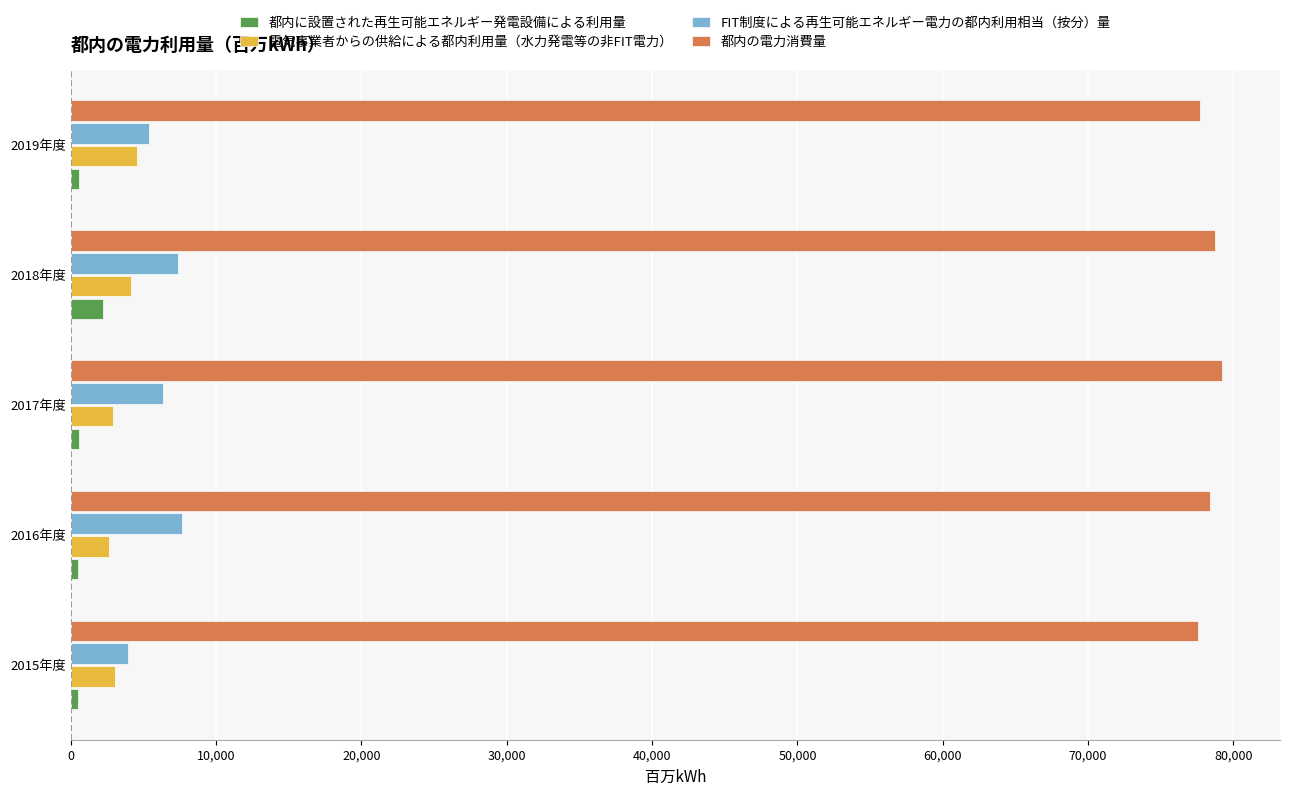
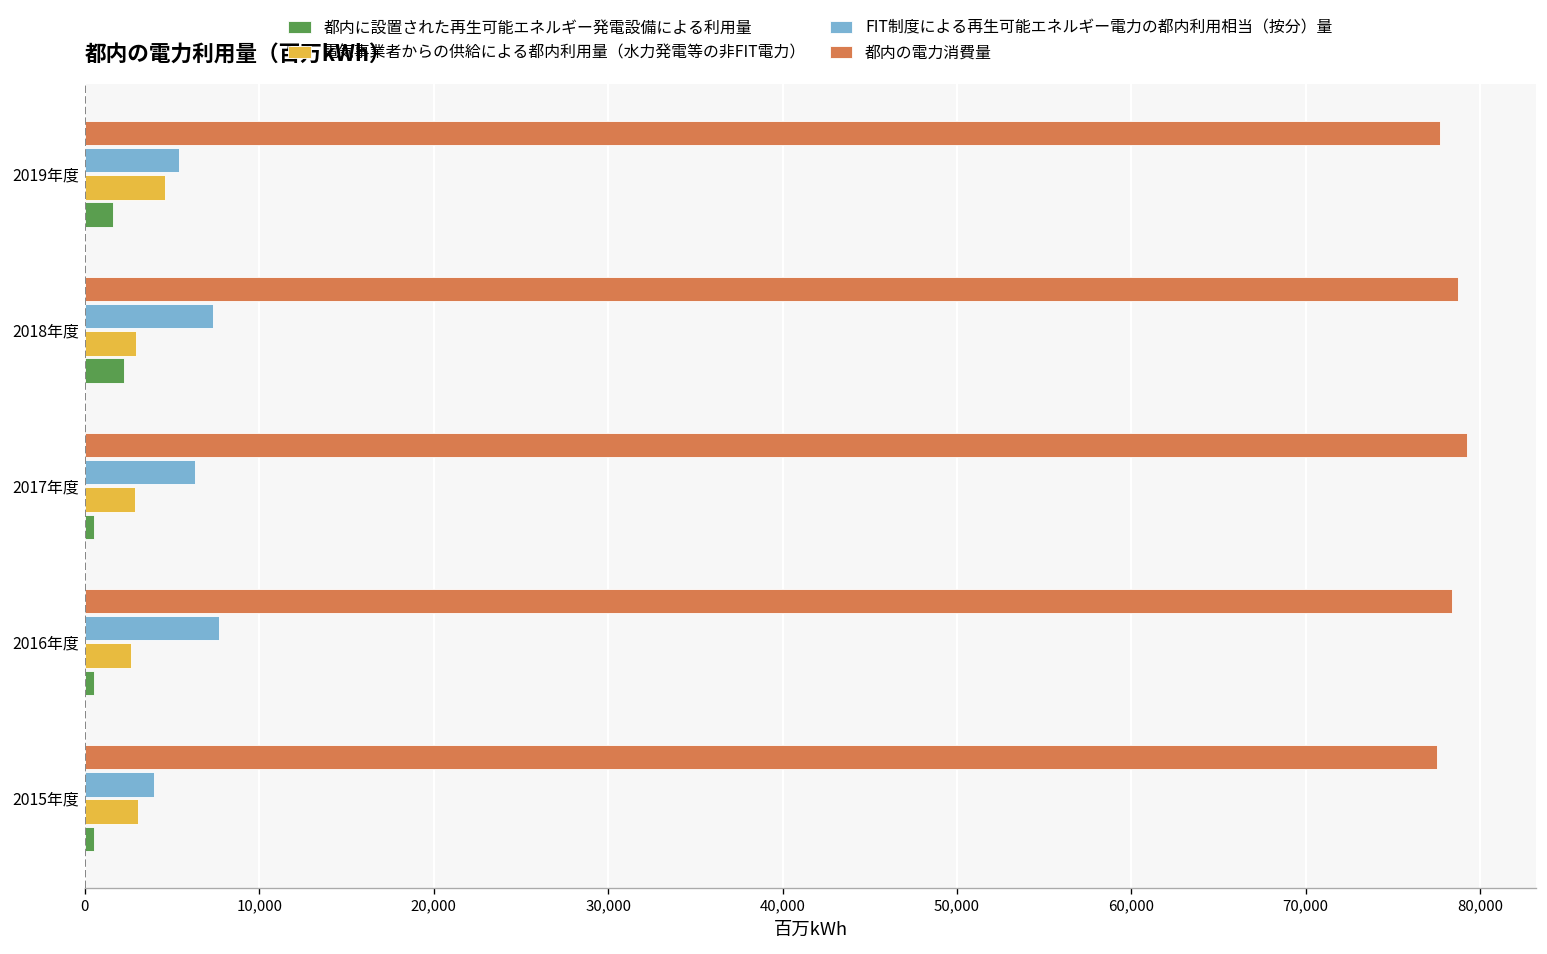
  {
    "都内に設置された再生可能エネルギー発電設備による利用量": {
-     "2019年度": "600",
+     "2019年度": "1,600",
      "2018年度": "2,200",
      "2017年度": "500",
      "2016年度": "500",
      "2015年度": "500"
    },
    "電気事業者からの供給による都内利用量（水力発電等の非FIT電力）": {
      "2019年度": "4,600",
-     "2018年度": "4,100",
+     "2018年度": "2,900",
      "2017年度": "2,900",
      "2016年度": "2,600",
      "2015年度": "3,000"
    },
    "FIT制度による再生可能エネルギー電力の都内利用相当（按分）量": {
      "2019年度": "5,400",
      "2018年度": "7,400",
      "2017年度": "6,300",
      "2016年度": "7,700",
      "2015年度": "4,000"
    },
    "都内の電力消費量": {
      "2019年度": "77,700",
      "2018年度": "78,800",
      "2017年度": "79,200",
      "2016年度": "78,400",
      "2015年度": "77,500"
    }
  }
